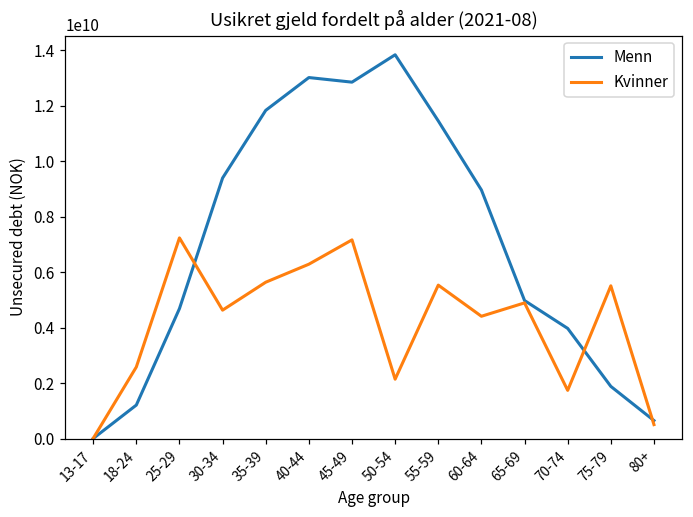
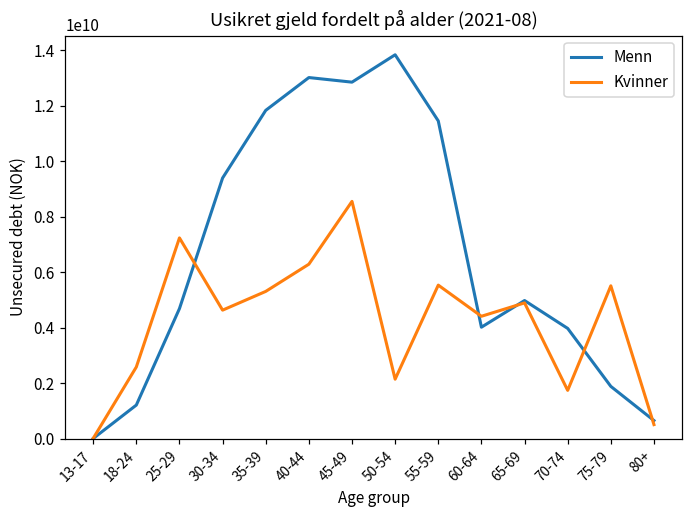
  {
    "Menn": {
      "18-24": 1200000000,
      "25-29": 4700000000,
      "30-34": 9400000000,
      "35-39": 11800000000,
      "40-44": 13000000000,
      "45-49": 12800000000,
      "50-54": 13800000000,
      "55-59": 11400000000,
-     "60-64": 9000000000,
+     "60-64": 4000000000,
      "70-74": 4000000000,
      "75-79": 1900000000,
      "80+": 600000000
    },
    "Kvinner": {
      "18-24": 2600000000,
      "25-29": 7200000000,
      "30-34": 4600000000,
-     "35-39": 5600000000,
+     "35-39": 5300000000,
      "40-44": 6300000000,
-     "45-49": 7200000000,
+     "45-49": 8500000000,
      "50-54": 2100000000,
      "55-59": 5500000000,
      "60-64": 4400000000,
      "70-74": 1700000000,
      "75-79": 5500000000,
      "80+": 500000000
    }
  }
